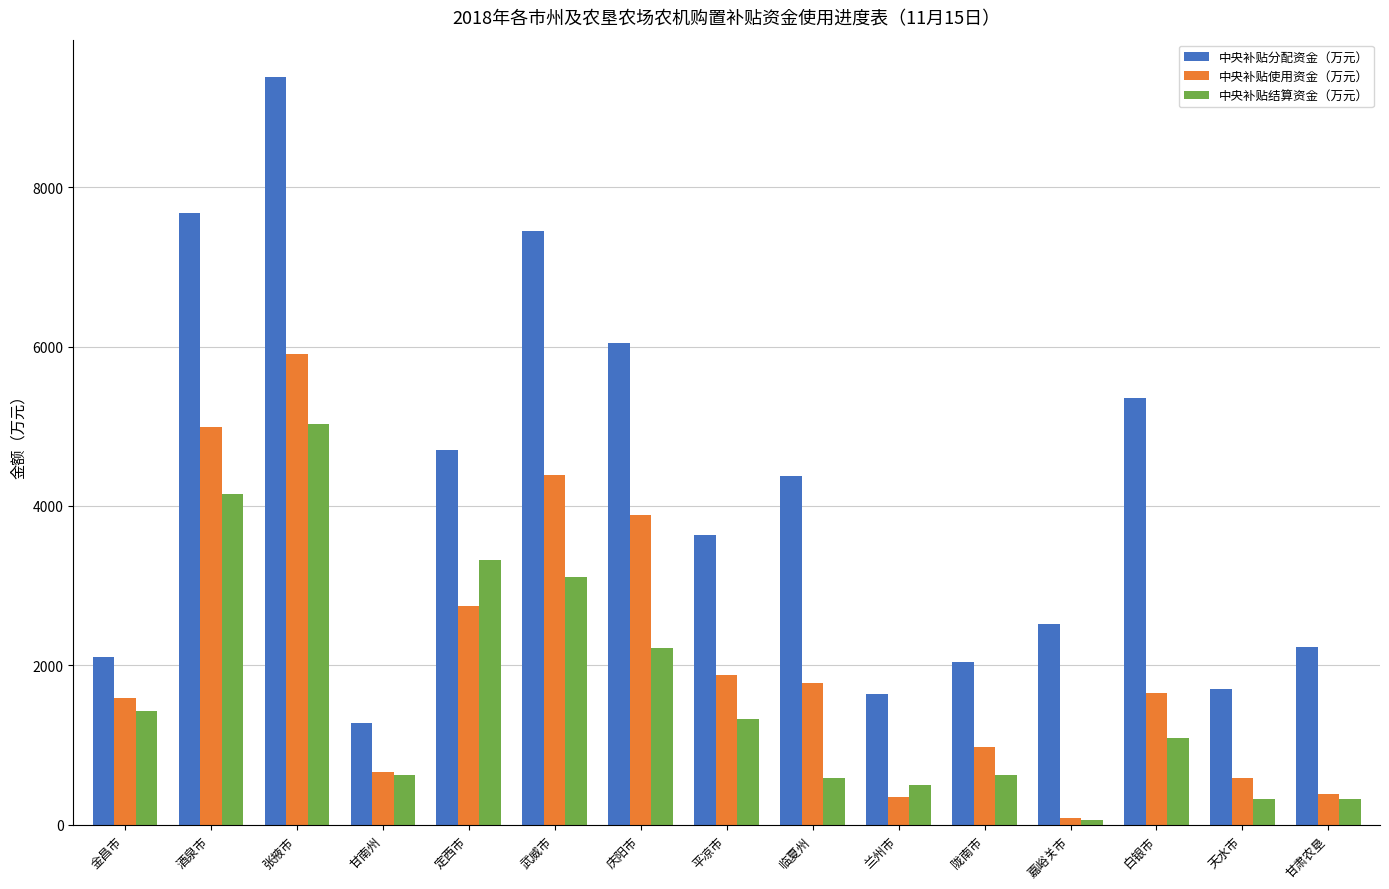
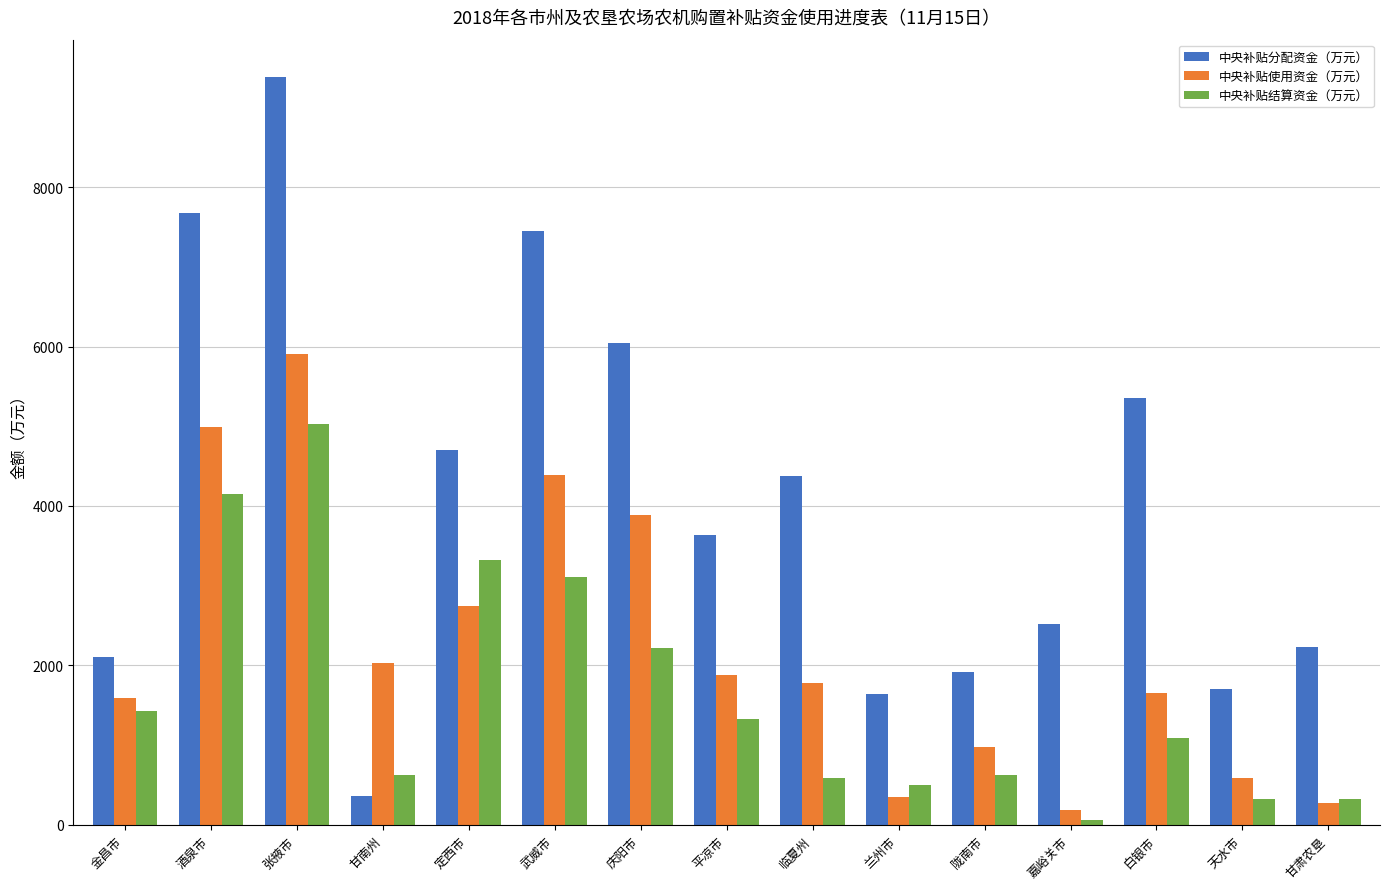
  {
    "中央补贴分配资金（万元）": {
      "金昌市": 2100,
      "酒泉市": 7700,
      "张掖市": 9400,
-     "甘南州": 1300,
+     "甘南州": 400,
      "定西市": 4700,
      "武威市": 7400,
      "庆阳市": 6000,
      "平凉市": 3600,
      "临夏州": 4400,
      "兰州市": 1600,
-     "陇南市": 2000,
+     "陇南市": 1900,
      "嘉峪关市": 2500,
      "白银市": 5400,
      "天水市": 1700,
      "甘肃农垦": 2200
    },
    "中央补贴使用资金（万元）": {
      "金昌市": 1600,
      "酒泉市": 5000,
      "张掖市": 5900,
-     "甘南州": 700,
+     "甘南州": 2000,
      "定西市": 2700,
      "武威市": 4400,
      "庆阳市": 3900,
      "平凉市": 1900,
      "临夏州": 1800,
      "兰州市": 300,
      "陇南市": 1000,
-     "嘉峪关市": 100,
+     "嘉峪关市": 200,
      "白银市": 1700,
      "天水市": 600,
-     "甘肃农垦": 400
+     "甘肃农垦": 300
    },
    "中央补贴结算资金（万元）": {
      "金昌市": 1400,
      "酒泉市": 4200,
      "张掖市": 5000,
      "甘南州": 600,
      "定西市": 3300,
      "武威市": 3100,
      "庆阳市": 2200,
      "平凉市": 1300,
      "临夏州": 600,
      "兰州市": 500,
      "陇南市": 600,
      "嘉峪关市": 100,
      "白银市": 1100,
      "天水市": 300,
      "甘肃农垦": 300
    }
  }
